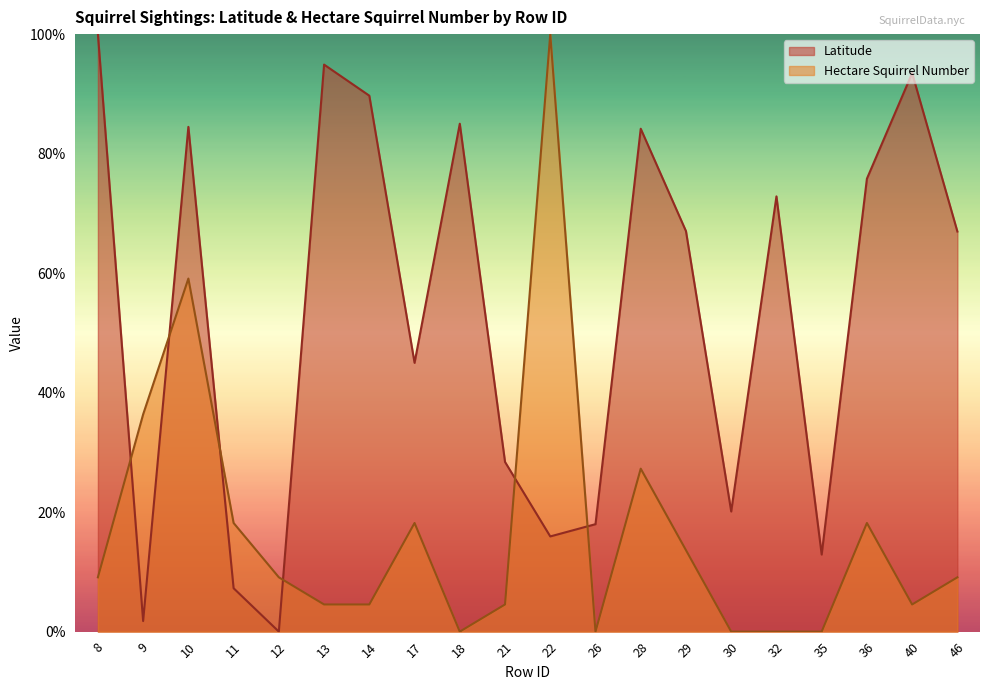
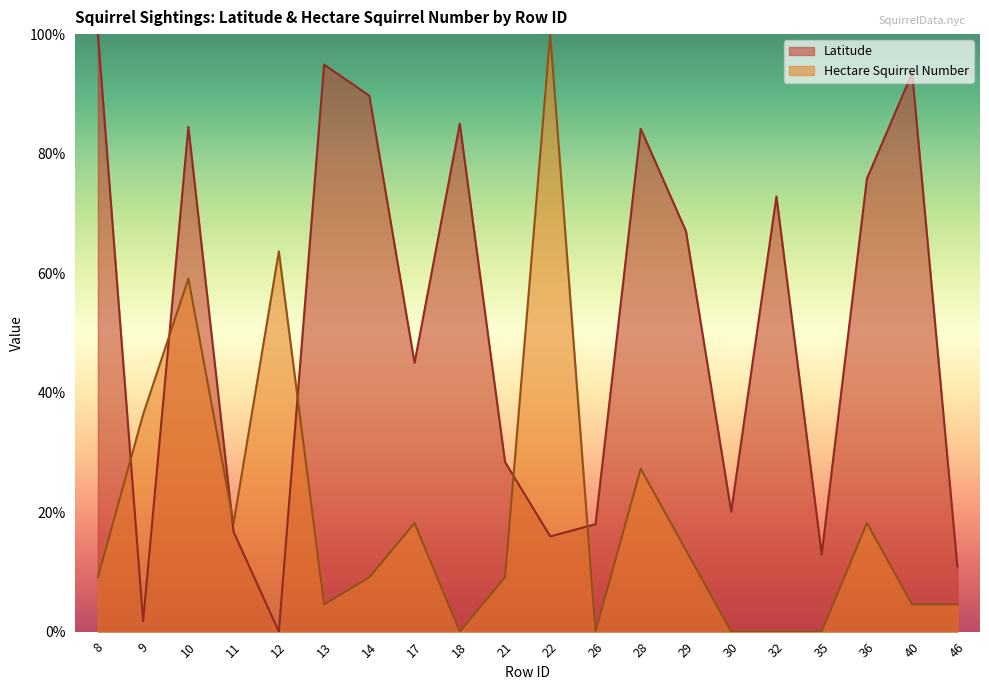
  {
    "Latitude": {
      "8": "100%",
      "9": "2%",
      "10": "84%",
-     "11": "7%",
+     "11": "17%",
      "12": "0%",
      "13": "95%",
      "14": "90%",
      "17": "45%",
      "18": "85%",
      "21": "28%",
      "22": "16%",
      "26": "18%",
      "28": "84%",
      "29": "67%",
      "30": "20%",
      "32": "73%",
      "35": "13%",
      "36": "76%",
-     "46": "67%"
+     "46": "11%"
    },
    "Hectare Squirrel Number": {
      "8": "9%",
      "9": "36%",
      "10": "59%",
      "11": "18%",
-     "12": "9%",
+     "12": "64%",
      "13": "5%",
-     "14": "5%",
+     "14": "9%",
      "17": "18%",
      "18": "0%",
-     "21": "5%",
+     "21": "9%",
      "22": "100%",
      "26": "0%",
      "28": "27%",
      "29": "14%",
      "30": "0%",
      "32": "0%",
      "35": "0%",
      "36": "18%",
      "40": "5%",
-     "46": "9%"
+     "46": "5%"
    }
  }
